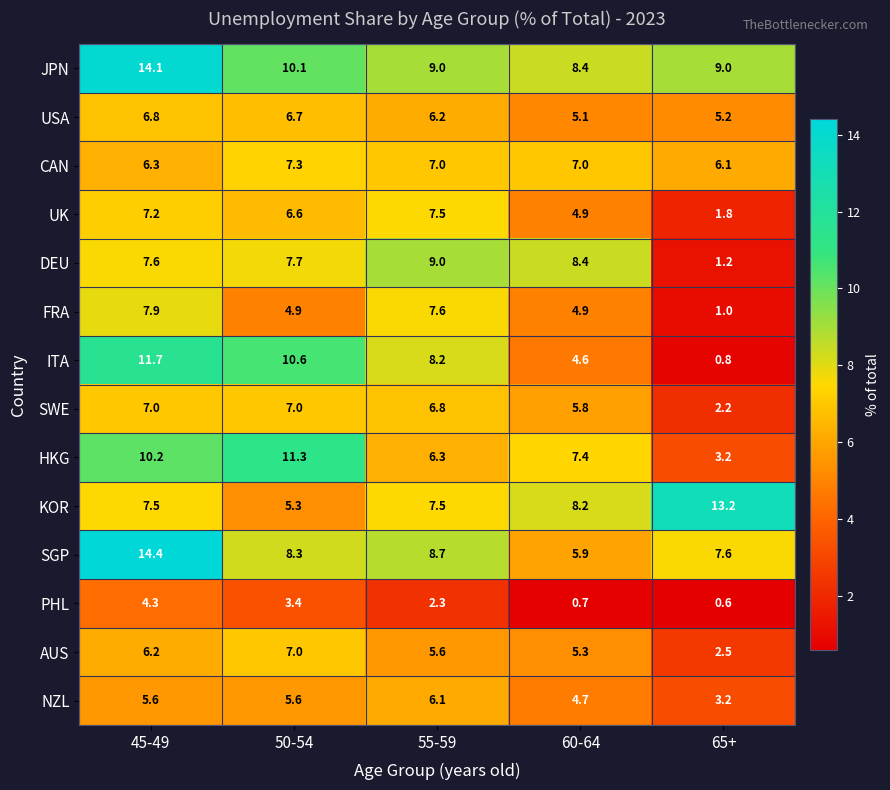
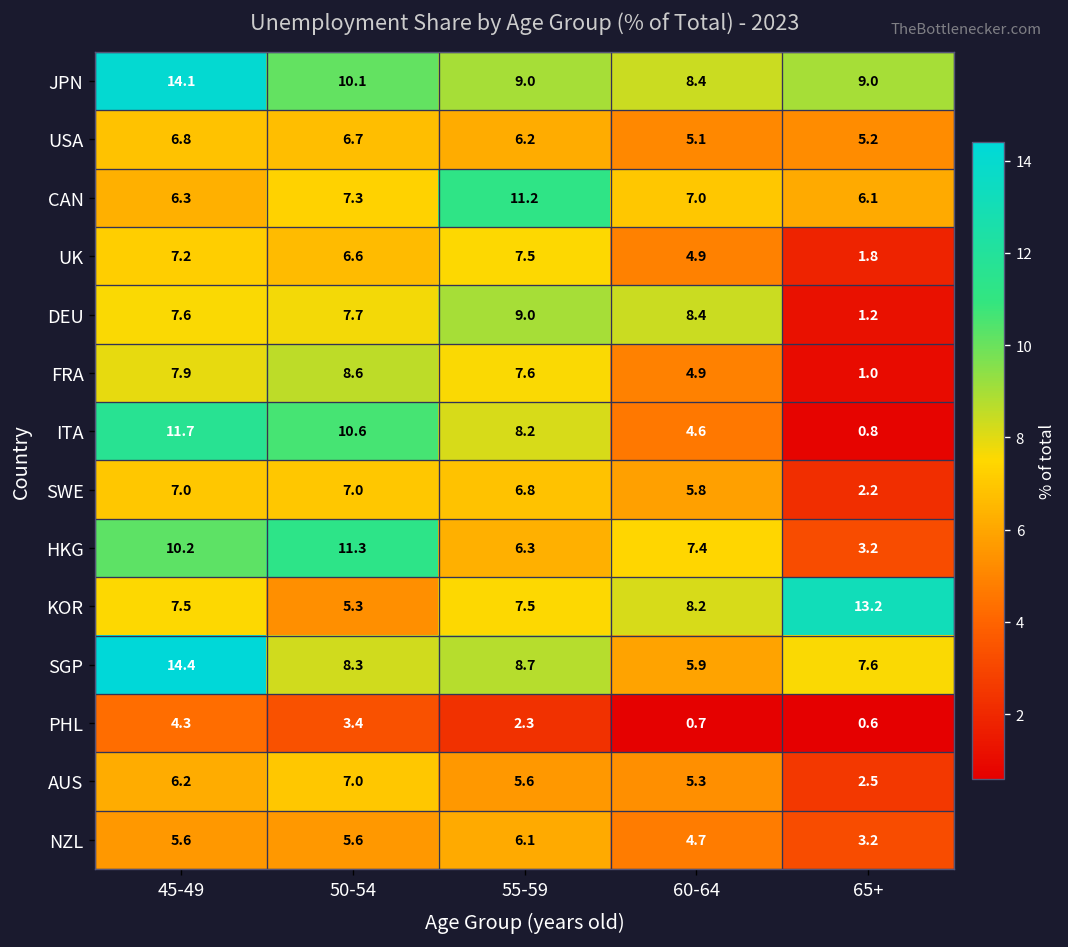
  {
    "JPN": {
      "45-49": 14.1,
      "50-54": 10.1,
      "55-59": 9.0,
      "60-64": 8.4,
      "65+": 9.0
    },
    "USA": {
      "45-49": 6.8,
      "50-54": 6.7,
      "55-59": 6.2,
      "60-64": 5.1,
      "65+": 5.2
    },
    "CAN": {
      "45-49": 6.3,
      "50-54": 7.3,
-     "55-59": 7.0,
+     "55-59": 11.2,
      "60-64": 7.0,
      "65+": 6.1
    },
    "UK": {
      "45-49": 7.2,
      "50-54": 6.6,
      "55-59": 7.5,
      "60-64": 4.9,
      "65+": 1.8
    },
    "DEU": {
      "45-49": 7.6,
      "50-54": 7.7,
      "55-59": 9.0,
      "60-64": 8.4,
      "65+": 1.2
    },
    "FRA": {
      "45-49": 7.9,
-     "50-54": 4.9,
+     "50-54": 8.6,
      "55-59": 7.6,
      "60-64": 4.9,
      "65+": 1.0
    },
    "ITA": {
      "45-49": 11.7,
      "50-54": 10.6,
      "55-59": 8.2,
      "60-64": 4.6,
      "65+": 0.8
    },
    "SWE": {
      "45-49": 7.0,
      "50-54": 7.0,
      "55-59": 6.8,
      "60-64": 5.8,
      "65+": 2.2
    },
    "HKG": {
      "45-49": 10.2,
      "50-54": 11.3,
      "55-59": 6.3,
      "60-64": 7.4,
      "65+": 3.2
    },
    "KOR": {
      "45-49": 7.5,
      "50-54": 5.3,
      "55-59": 7.5,
      "60-64": 8.2,
      "65+": 13.2
    },
    "SGP": {
      "45-49": 14.4,
      "50-54": 8.3,
      "55-59": 8.7,
      "60-64": 5.9,
      "65+": 7.6
    },
    "PHL": {
      "45-49": 4.3,
      "50-54": 3.4,
      "55-59": 2.3,
      "60-64": 0.7,
      "65+": 0.6
    },
    "AUS": {
      "45-49": 6.2,
      "50-54": 7.0,
      "55-59": 5.6,
      "60-64": 5.3,
      "65+": 2.5
    },
    "NZL": {
      "45-49": 5.6,
      "50-54": 5.6,
      "55-59": 6.1,
      "60-64": 4.7,
      "65+": 3.2
    }
  }
